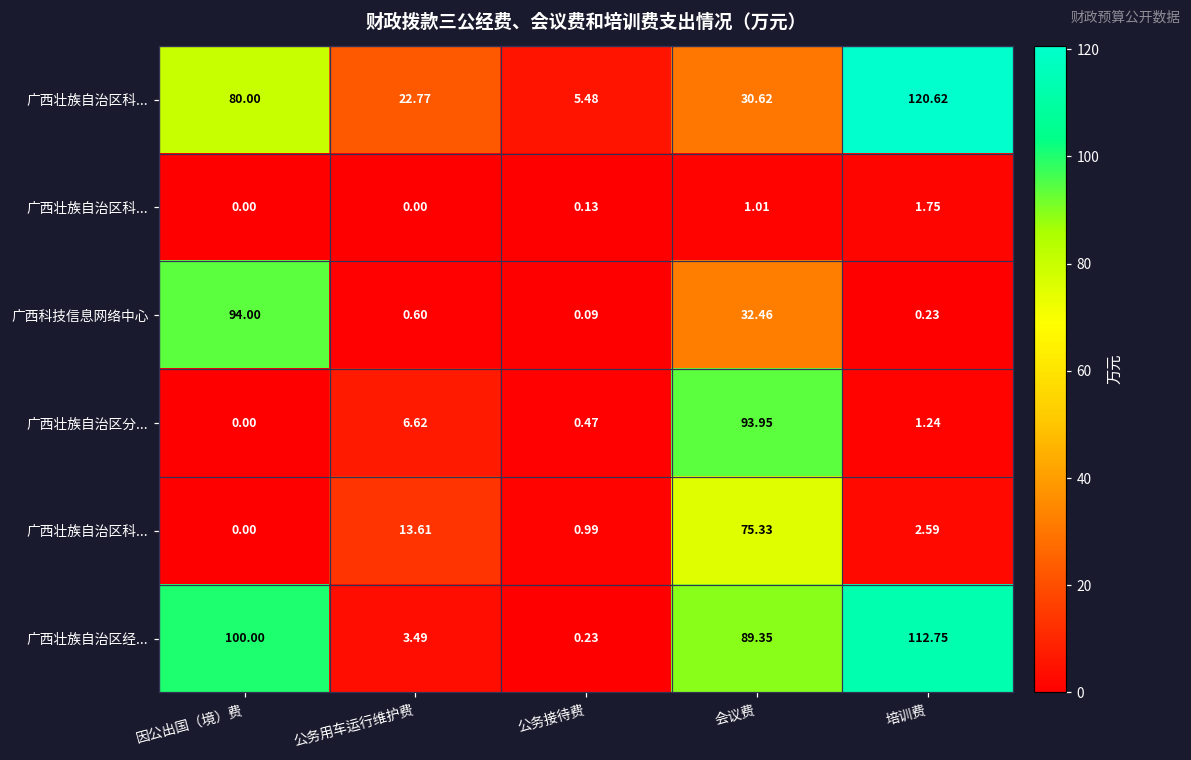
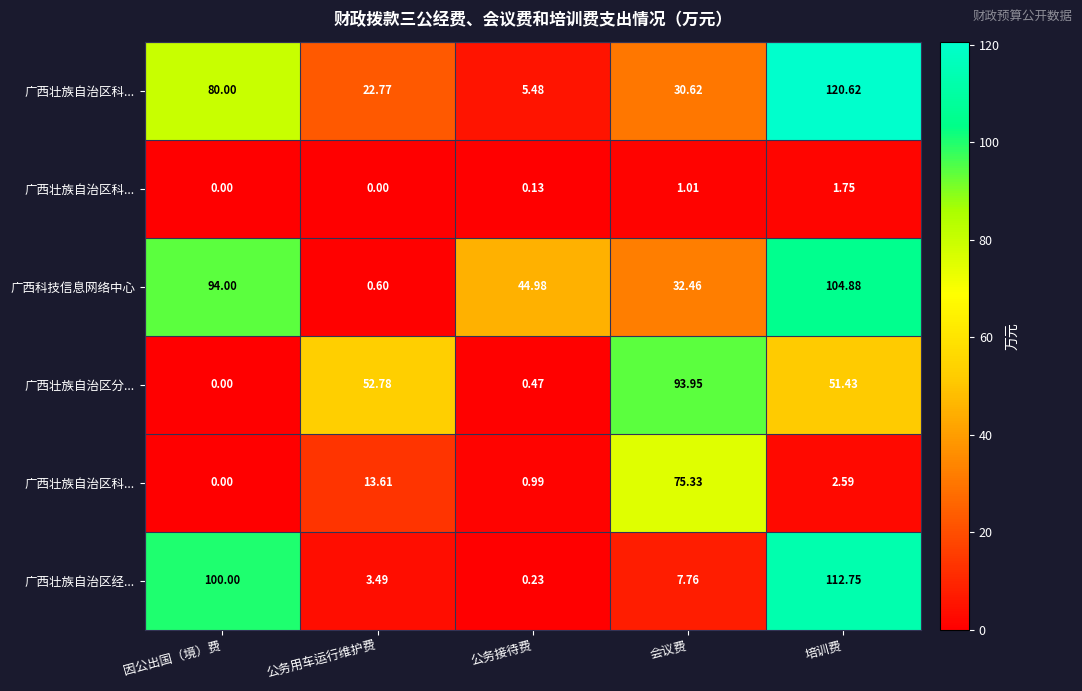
  {
    "广西科技信息网络中心": {
      "因公出国（境）费": 94.00,
      "公务用车运行维护费": 0.60,
-     "公务接待费": 0.09,
+     "公务接待费": 44.98,
      "会议费": 32.46,
-     "培训费": 0.23
+     "培训费": 104.88
    },
    "广西壮族自治区分...": {
      "因公出国（境）费": 0.00,
-     "公务用车运行维护费": 6.62,
+     "公务用车运行维护费": 52.78,
      "公务接待费": 0.47,
      "会议费": 93.95,
-     "培训费": 1.24
+     "培训费": 51.43
    },
    "广西壮族自治区经...": {
      "因公出国（境）费": 100.00,
      "公务用车运行维护费": 3.49,
      "公务接待费": 0.23,
-     "会议费": 89.35,
+     "会议费": 7.76,
      "培训费": 112.75
    }
  }
